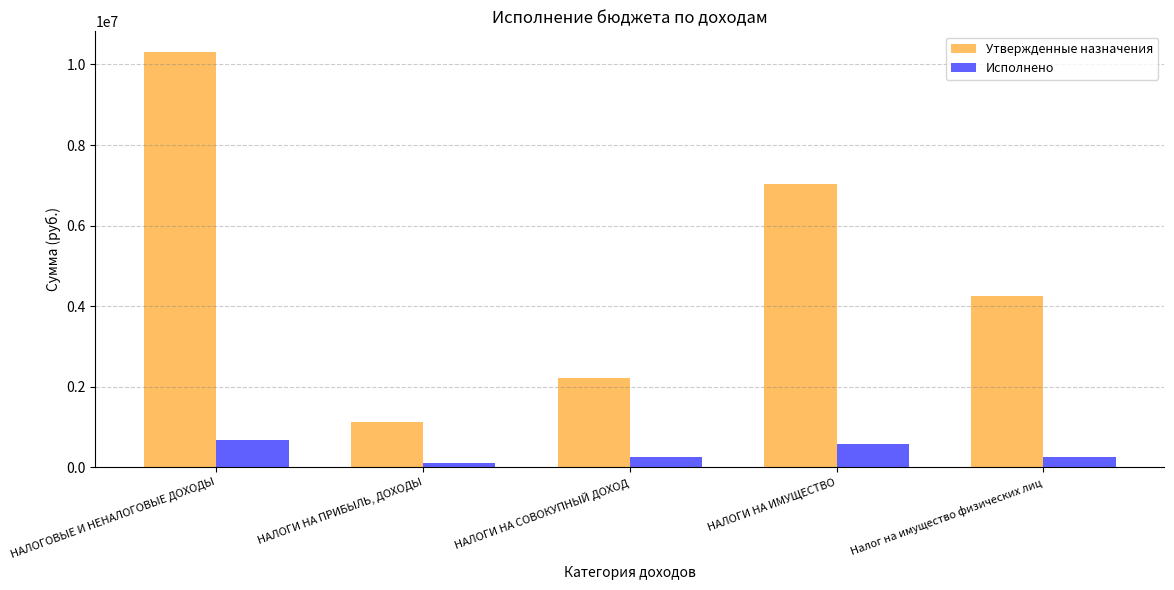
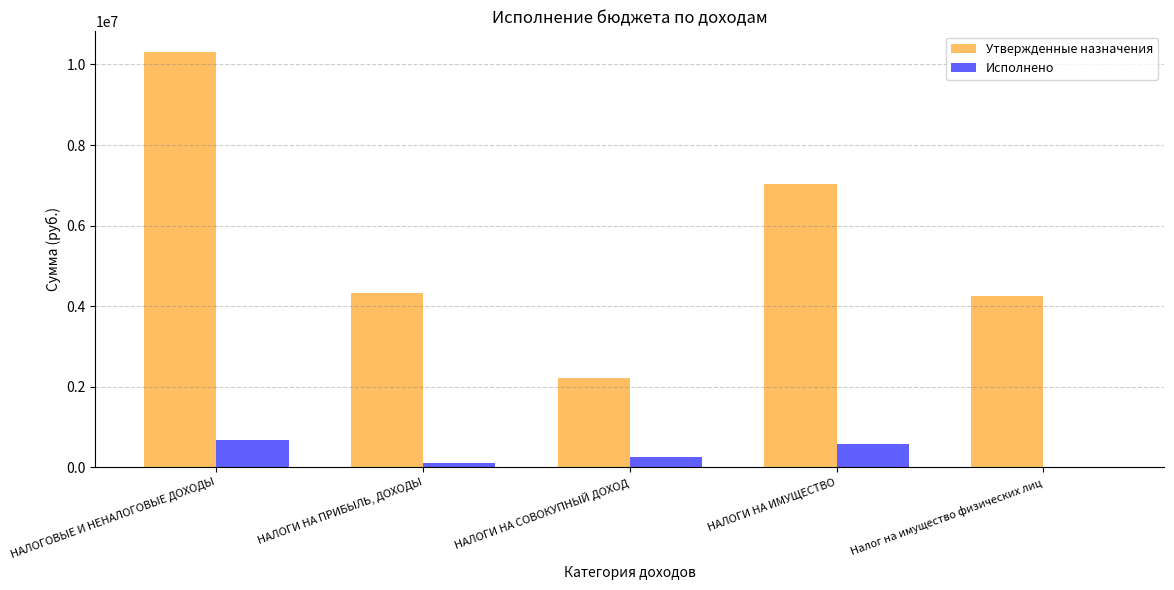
  {
    "Утвержденные назначения": {
      "НАЛОГОВЫЕ И НЕНАЛОГОВЫЕ ДОХОДЫ": 10300000,
-     "НАЛОГИ НА ПРИБЫЛЬ, ДОХОДЫ": 1100000,
+     "НАЛОГИ НА ПРИБЫЛЬ, ДОХОДЫ": 4300000,
      "НАЛОГИ НА СОВОКУПНЫЙ ДОХОД": 2200000,
      "НАЛОГИ НА ИМУЩЕСТВО": 7000000,
      "Налог на имущество физических лиц": 4300000
    },
    "Исполнено": {
      "НАЛОГОВЫЕ И НЕНАЛОГОВЫЕ ДОХОДЫ": 700000,
      "НАЛОГИ НА ПРИБЫЛЬ, ДОХОДЫ": 100000,
      "НАЛОГИ НА СОВОКУПНЫЙ ДОХОД": 300000,
      "НАЛОГИ НА ИМУЩЕСТВО": 600000,
-     "Налог на имущество физических лиц": 300000
+     "Налог на имущество физических лиц": 0
    }
  }
